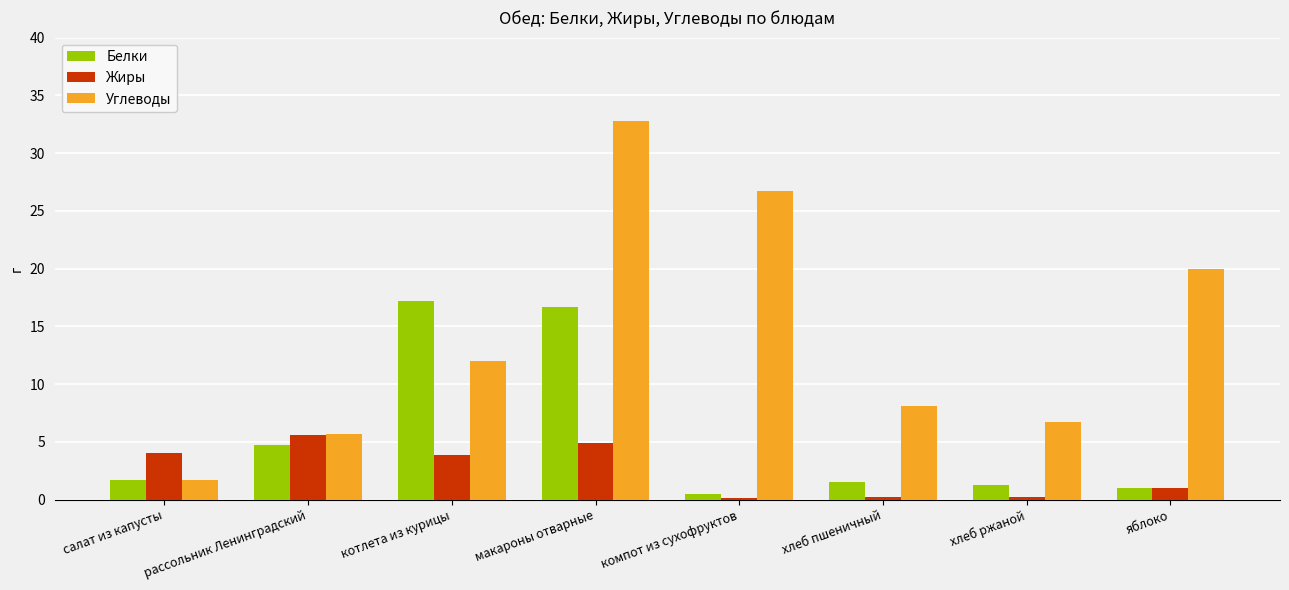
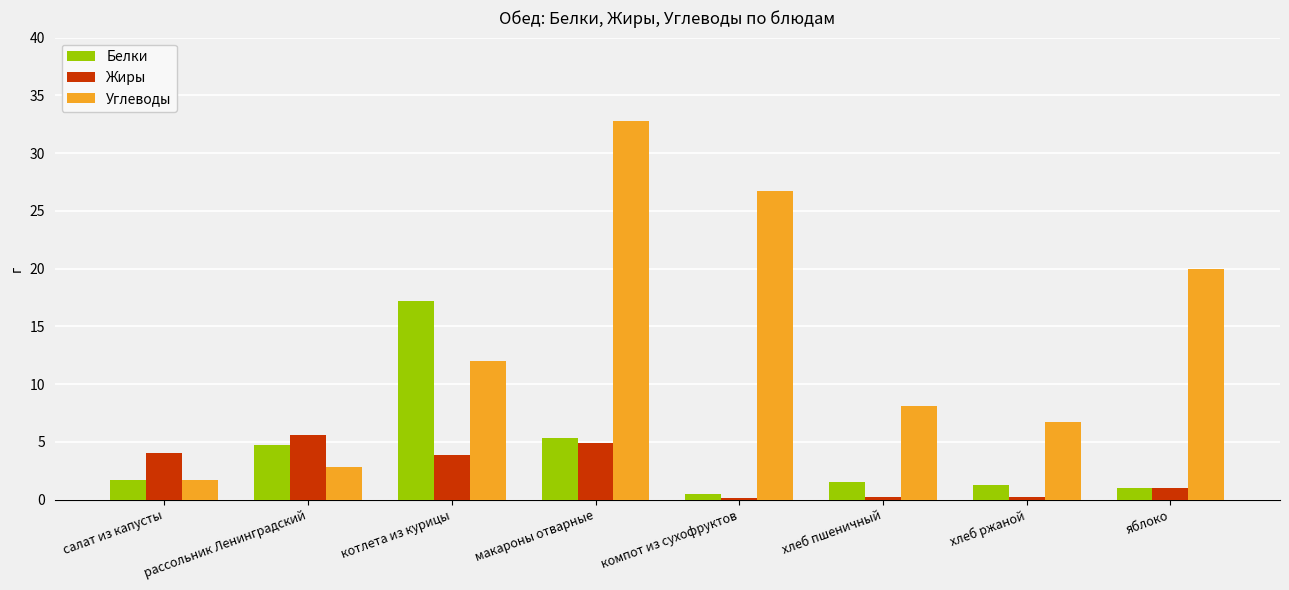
  {
    "Белки": {
      "салат из капусты": 1.7,
      "рассольник Ленинградский": 4.7,
      "котлета из курицы": 17.2,
-     "макароны отварные": 16.7,
+     "макароны отварные": 5.3,
      "компот из сухофруктов": 0.5,
      "хлеб пшеничный": 1.5,
      "хлеб ржаной": 1.3,
      "яблоко": 1.0
    },
    "Жиры": {
      "салат из капусты": 4.0,
      "рассольник Ленинградский": 5.6,
      "котлета из курицы": 3.9,
      "макароны отварные": 4.9,
      "яблоко": 1.0
    },
    "Углеводы": {
      "салат из капусты": 1.7,
-     "рассольник Ленинградский": 5.7,
+     "рассольник Ленинградский": 2.8,
      "котлета из курицы": 12.0,
      "макароны отварные": 32.8,
      "компот из сухофруктов": 26.7,
      "хлеб пшеничный": 8.1,
      "хлеб ржаной": 6.7,
      "яблоко": 20.0
    }
  }
